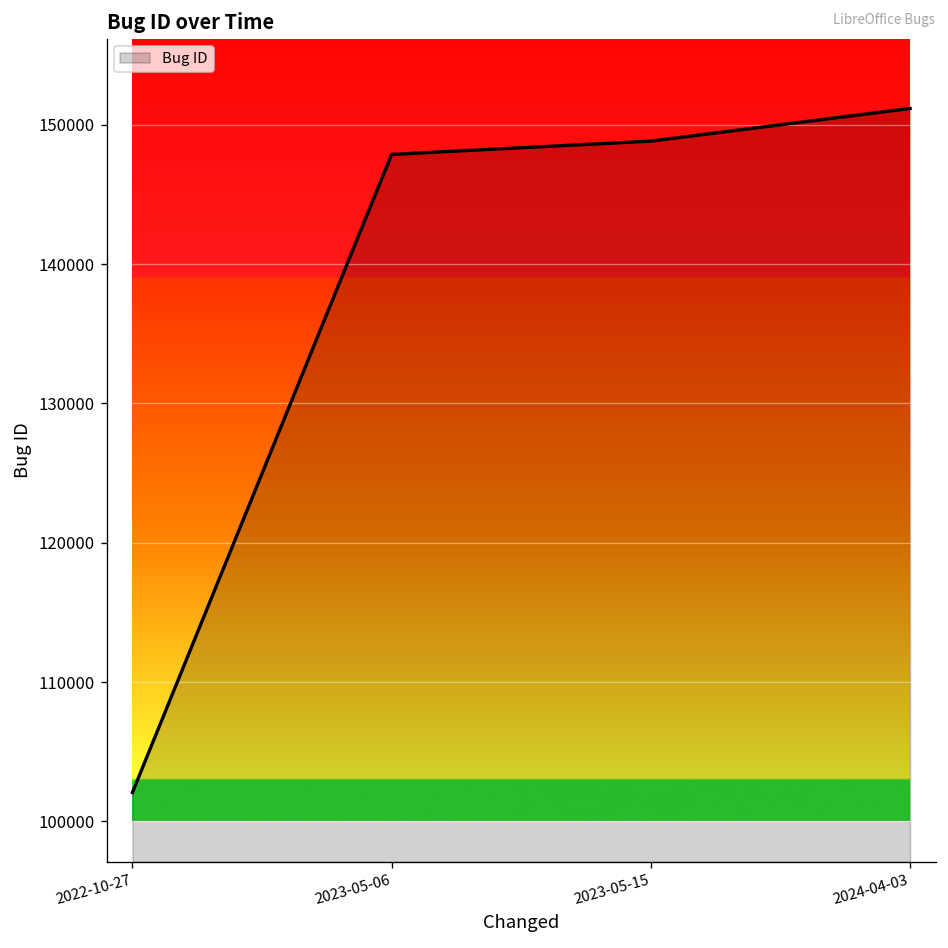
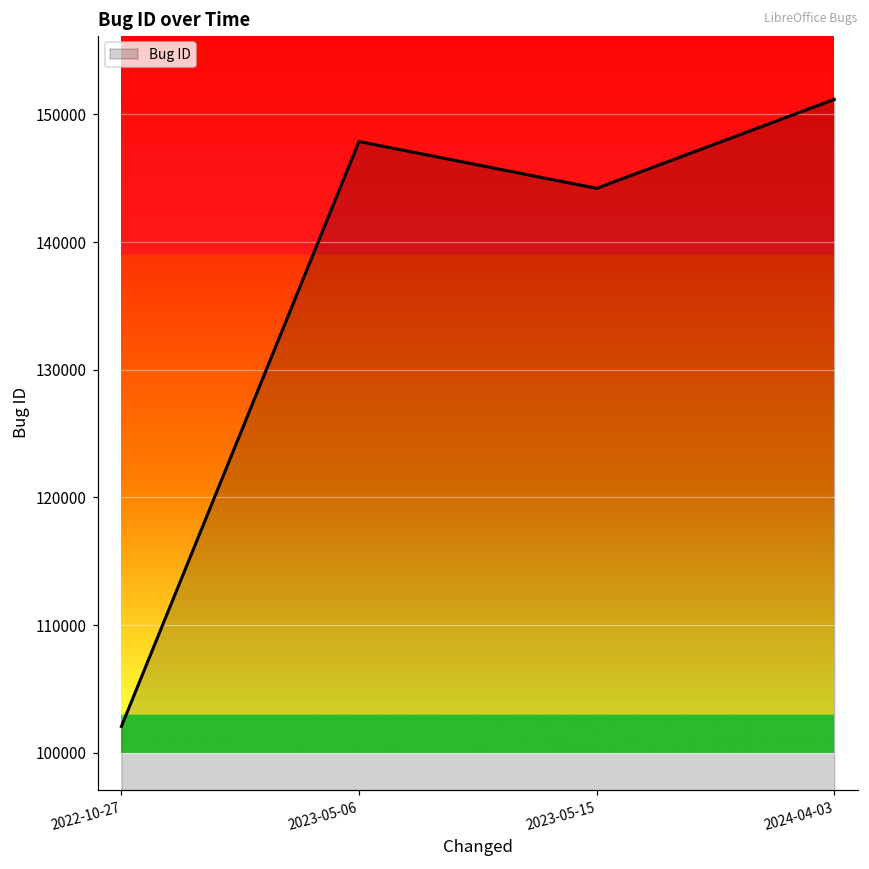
  {
    "2022-10-27": 102100,
    "2023-05-06": 147900,
-   "2023-05-15": 148800,
+   "2023-05-15": 144200,
    "2024-04-03": 151200
  }
